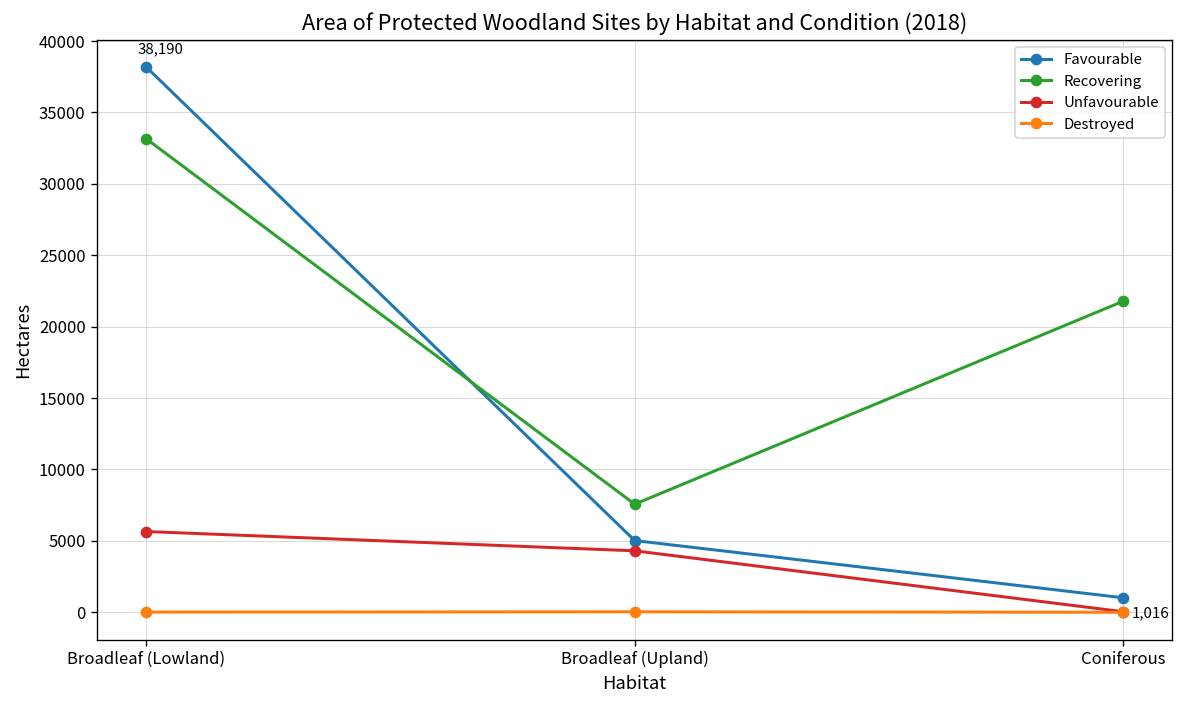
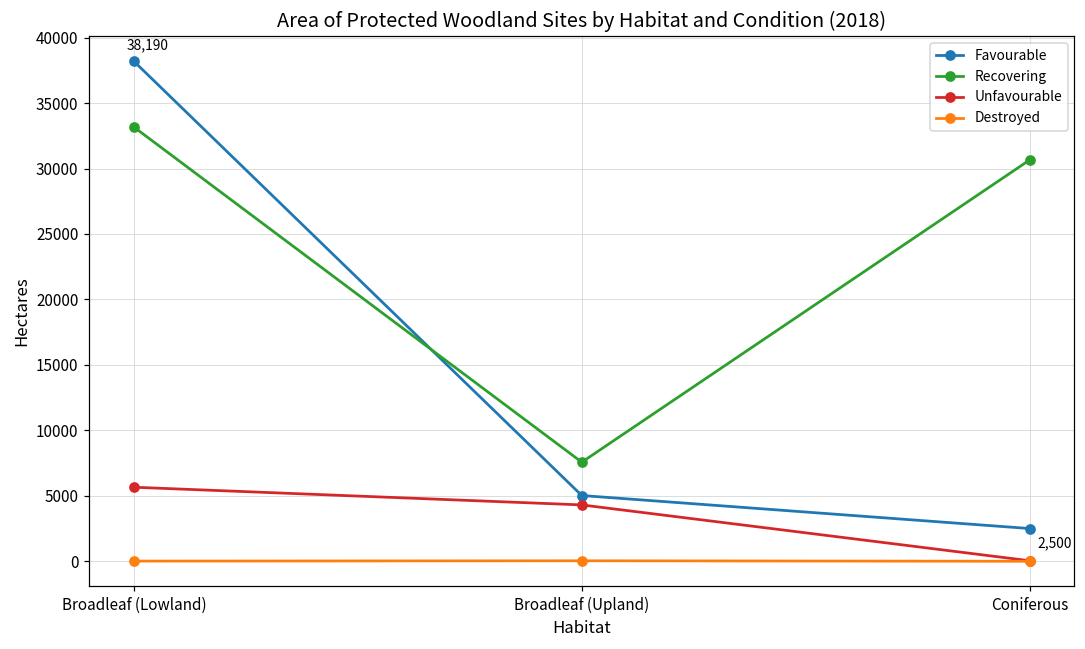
  {
    "Favourable": {
      "Broadleaf (Lowland)": "38,190",
-     "Coniferous": "1,016"
+     "Coniferous": "2,500"
    },
    "Recovering": {
      "Broadleaf (Lowland)": "33200",
      "Broadleaf (Upland)": "7600",
-     "Coniferous": "21800"
+     "Coniferous": "30700"
    },
    "Unfavourable": {
      "Broadleaf (Lowland)": "5700",
      "Broadleaf (Upland)": "4300"
    },
    "Destroyed": {
      "Broadleaf (Lowland)": "0",
      "Broadleaf (Upland)": "0"
    }
  }
